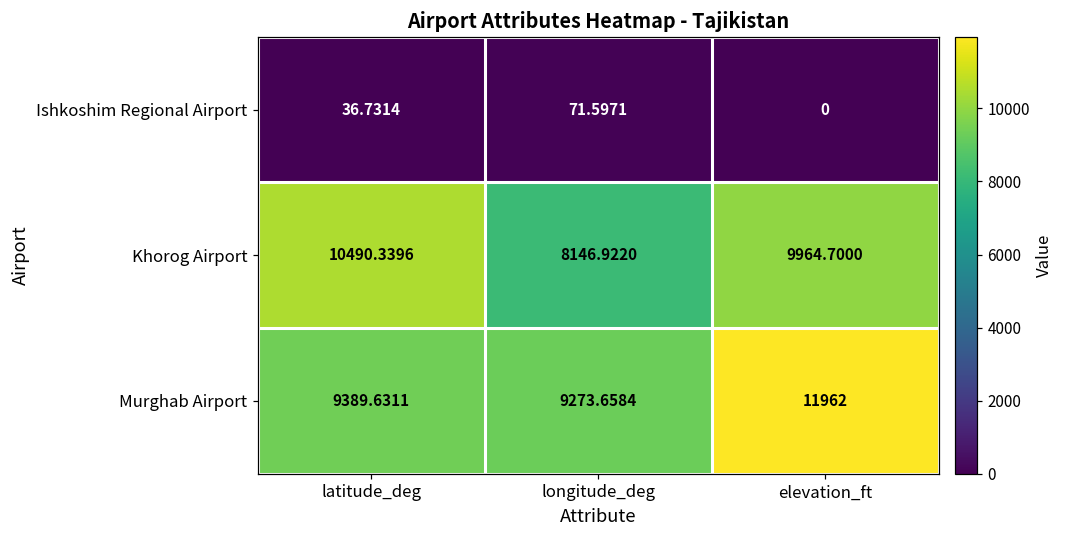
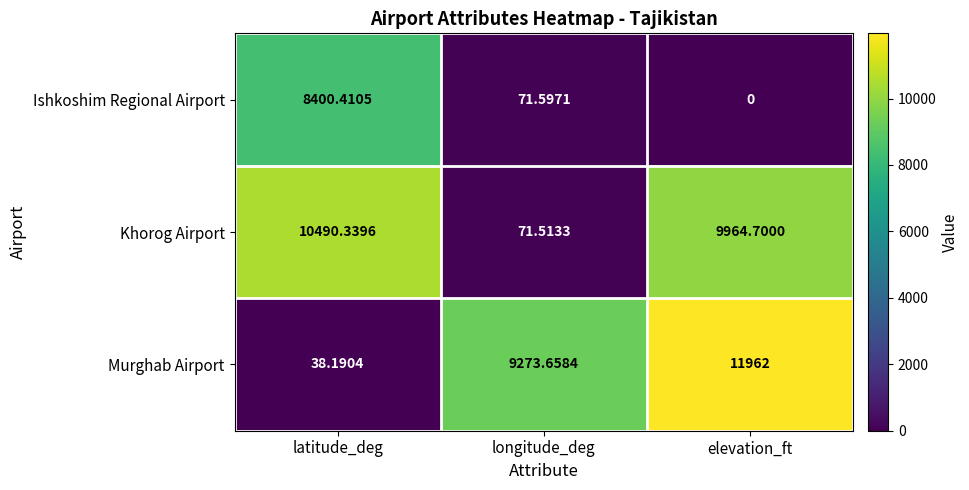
  {
    "Ishkoshim Regional Airport": {
-     "latitude_deg": 36.7314,
+     "latitude_deg": 8400.4105,
      "longitude_deg": 71.5971,
      "elevation_ft": 0
    },
    "Khorog Airport": {
      "latitude_deg": 10490.3396,
-     "longitude_deg": 8146.9220,
+     "longitude_deg": 71.5133,
      "elevation_ft": 9964.7000
    },
    "Murghab Airport": {
-     "latitude_deg": 9389.6311,
+     "latitude_deg": 38.1904,
      "longitude_deg": 9273.6584,
      "elevation_ft": 11962
    }
  }
